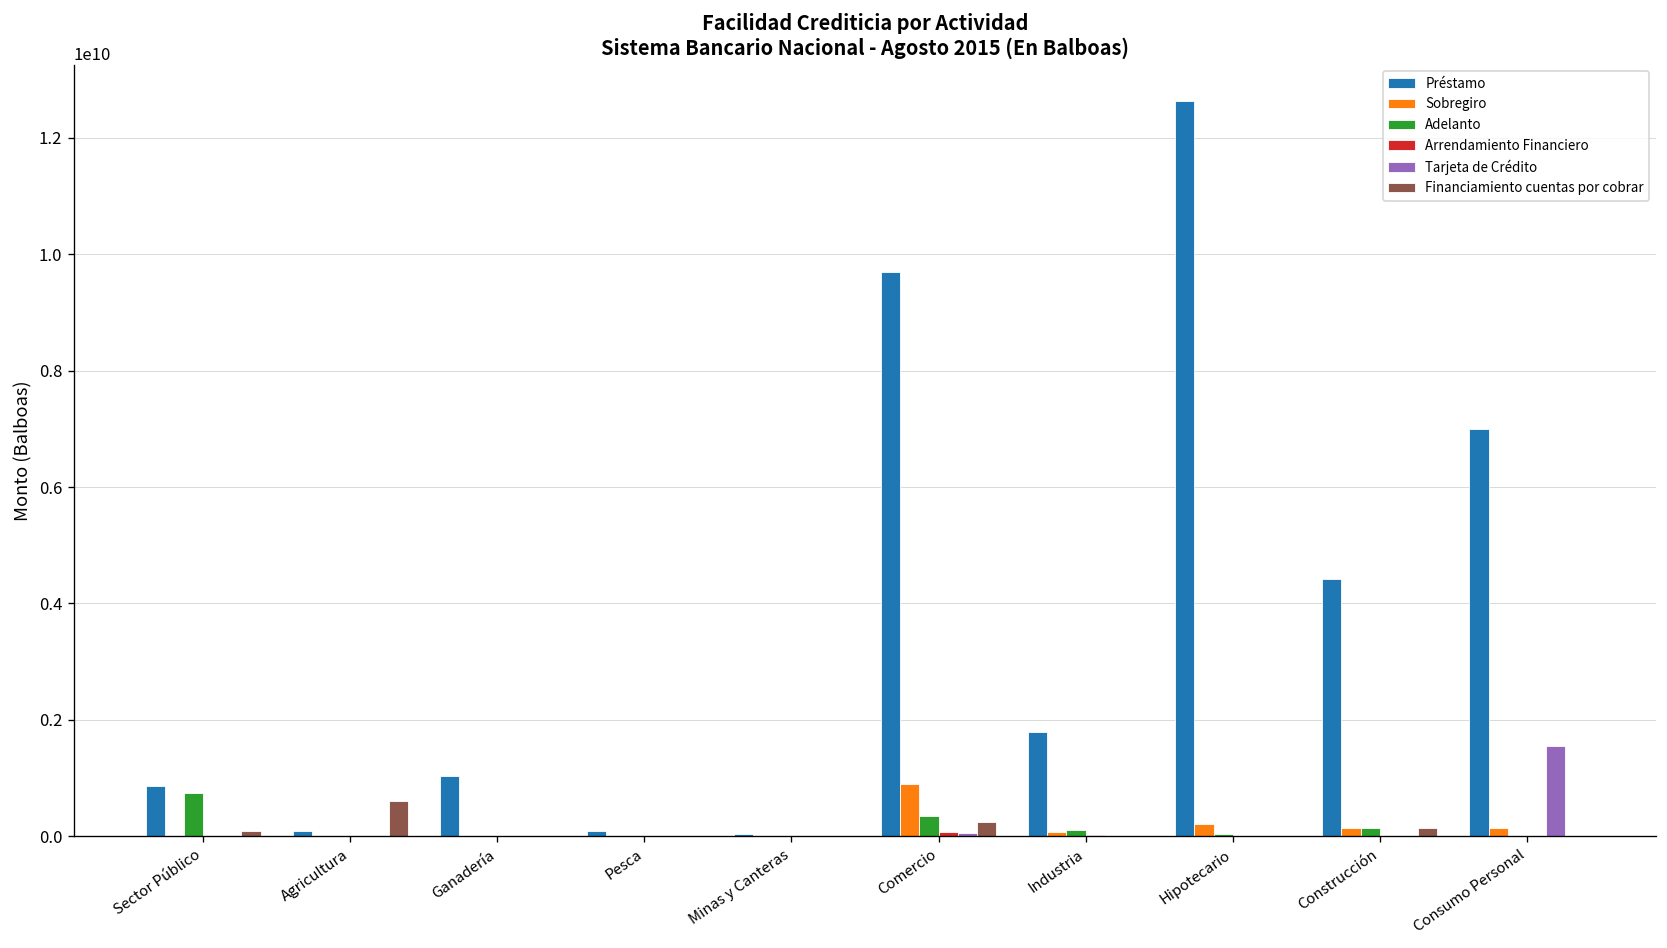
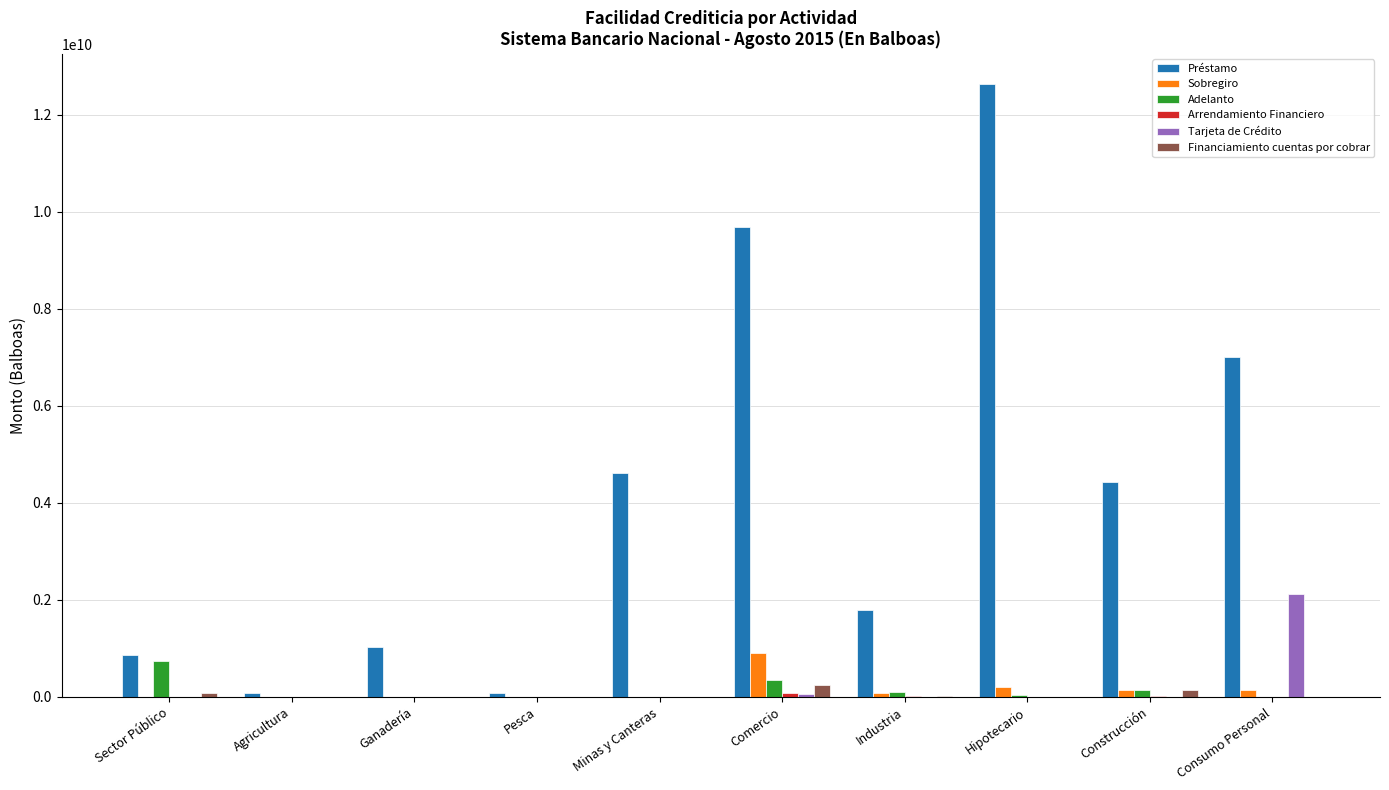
  {
    "Préstamo": {
      "Sector Público": 900000000,
      "Agricultura": 100000000,
      "Ganadería": 1000000000,
      "Pesca": 100000000,
-     "Minas y Canteras": 0,
+     "Minas y Canteras": 4600000000,
      "Comercio": 9700000000,
      "Industria": 1800000000,
      "Hipotecario": 12600000000,
      "Construcción": 4400000000,
      "Consumo Personal": 7000000000
    },
    "Sobregiro": {
      "Comercio": 900000000,
      "Industria": 100000000,
      "Hipotecario": 200000000,
      "Construcción": 100000000,
      "Consumo Personal": 100000000
    },
    "Adelanto": {
      "Sector Público": 700000000,
      "Ganadería": 0,
      "Minas y Canteras": 0,
      "Comercio": 400000000,
      "Industria": 100000000,
      "Construcción": 100000000
    },
    "Arrendamiento Financiero": {
      "Sector Público": 0,
      "Comercio": 100000000
    },
    "Tarjeta de Crédito": {
      "Sector Público": 0,
      "Comercio": 100000000,
-     "Consumo Personal": 1500000000
+     "Consumo Personal": 2100000000
    },
    "Financiamiento cuentas por cobrar": {
      "Sector Público": 100000000,
-     "Agricultura": 600000000,
+     "Agricultura": 0,
      "Ganadería": 0,
      "Pesca": 0,
      "Comercio": 200000000,
      "Hipotecario": 0,
      "Construcción": 100000000,
      "Consumo Personal": 0
    }
  }
